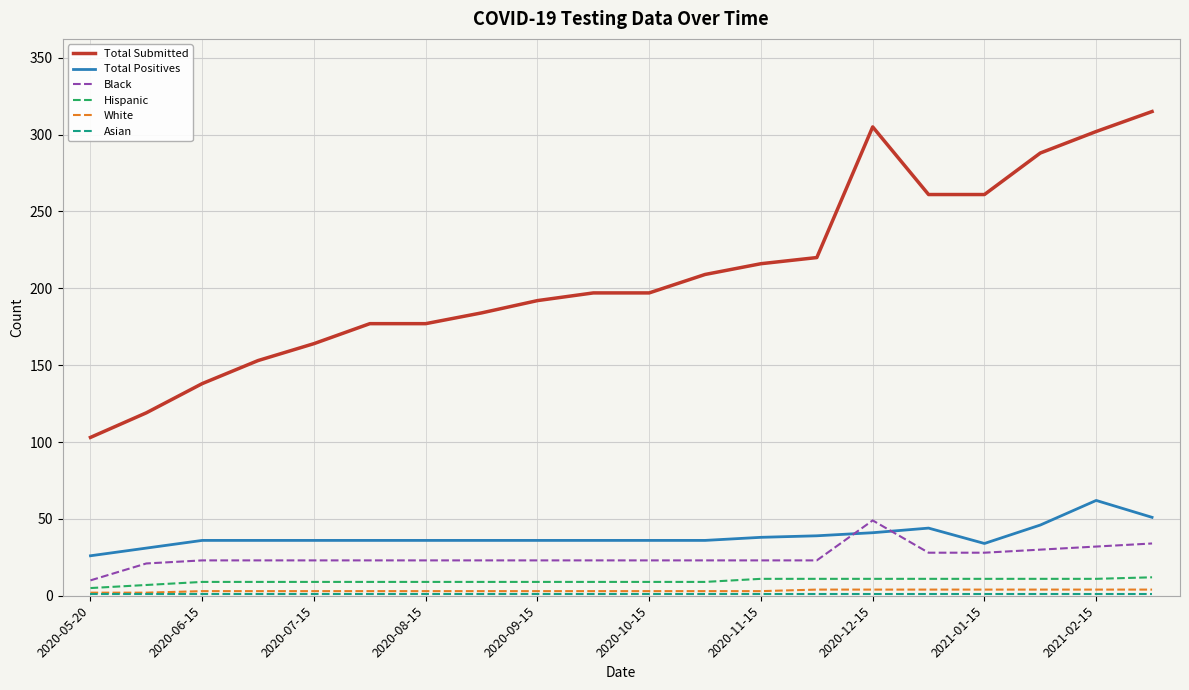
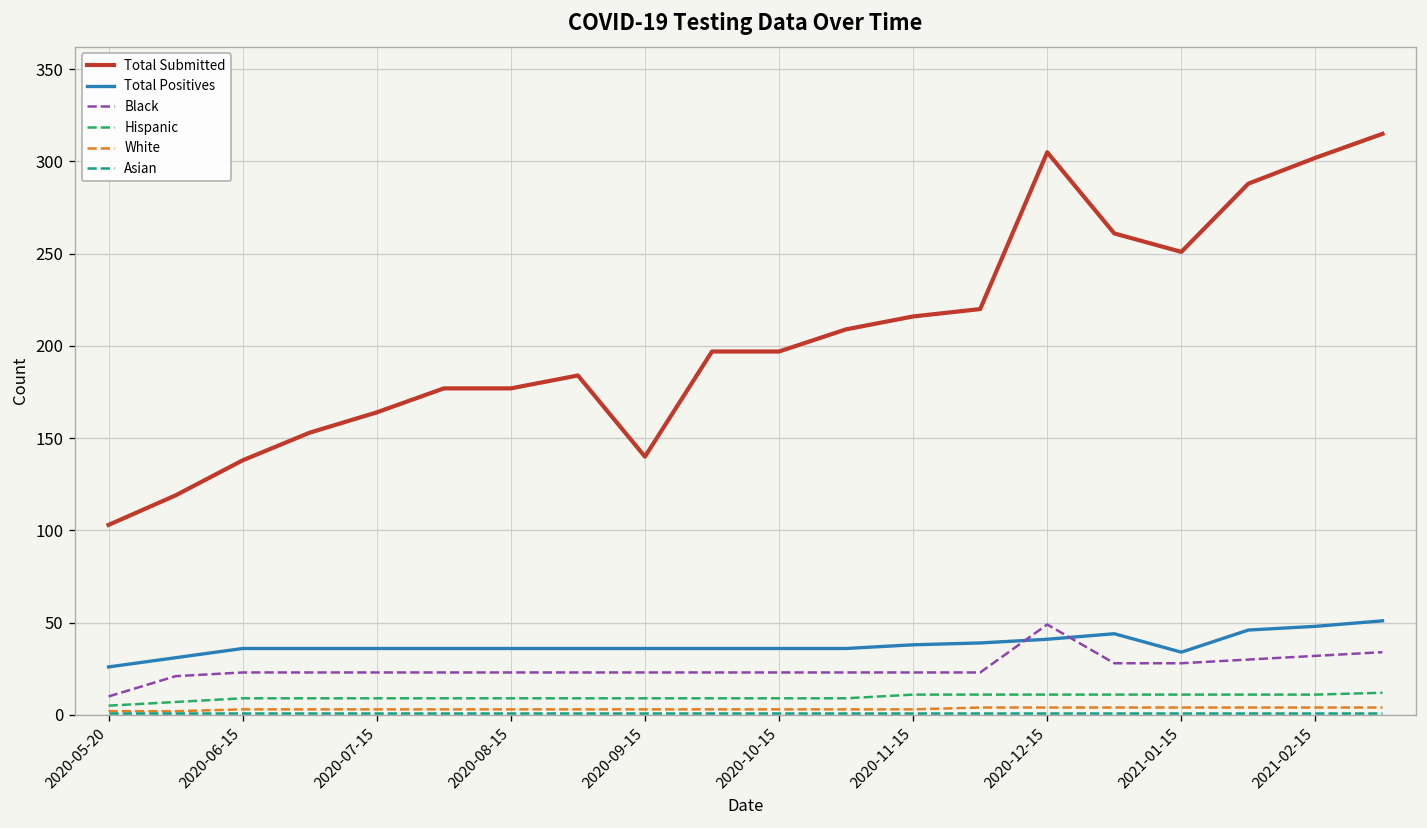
  {
    "Total Submitted": {
      "2020-05-20": 103,
      "2020-06-15": 138,
      "2020-07-15": 164,
      "2020-08-15": 177,
-     "2020-09-15": 192,
+     "2020-09-15": 140,
      "2020-10-15": 197,
      "2020-11-15": 216,
      "2020-12-15": 305,
-     "2021-01-15": 261,
+     "2021-01-15": 251,
      "2021-02-15": 302
    },
    "Total Positives": {
      "2020-05-20": 26,
      "2020-06-15": 36,
      "2020-07-15": 36,
      "2020-08-15": 36,
      "2020-09-15": 36,
      "2020-10-15": 36,
      "2020-11-15": 38,
      "2020-12-15": 41,
      "2021-01-15": 34,
-     "2021-02-15": 62
+     "2021-02-15": 48
    },
    "Black": {
      "2020-05-20": 10,
      "2020-06-15": 23,
      "2020-07-15": 23,
      "2020-08-15": 23,
      "2020-09-15": 23,
      "2020-10-15": 23,
      "2020-11-15": 23,
      "2020-12-15": 49,
      "2021-01-15": 28,
      "2021-02-15": 32
    },
    "White": {
      "2020-06-15": 3,
      "2020-07-15": 3,
      "2020-08-15": 3,
      "2020-09-15": 3,
      "2020-10-15": 3,
      "2020-11-15": 3,
      "2020-12-15": 4,
      "2021-01-15": 4,
      "2021-02-15": 4
    }
  }
